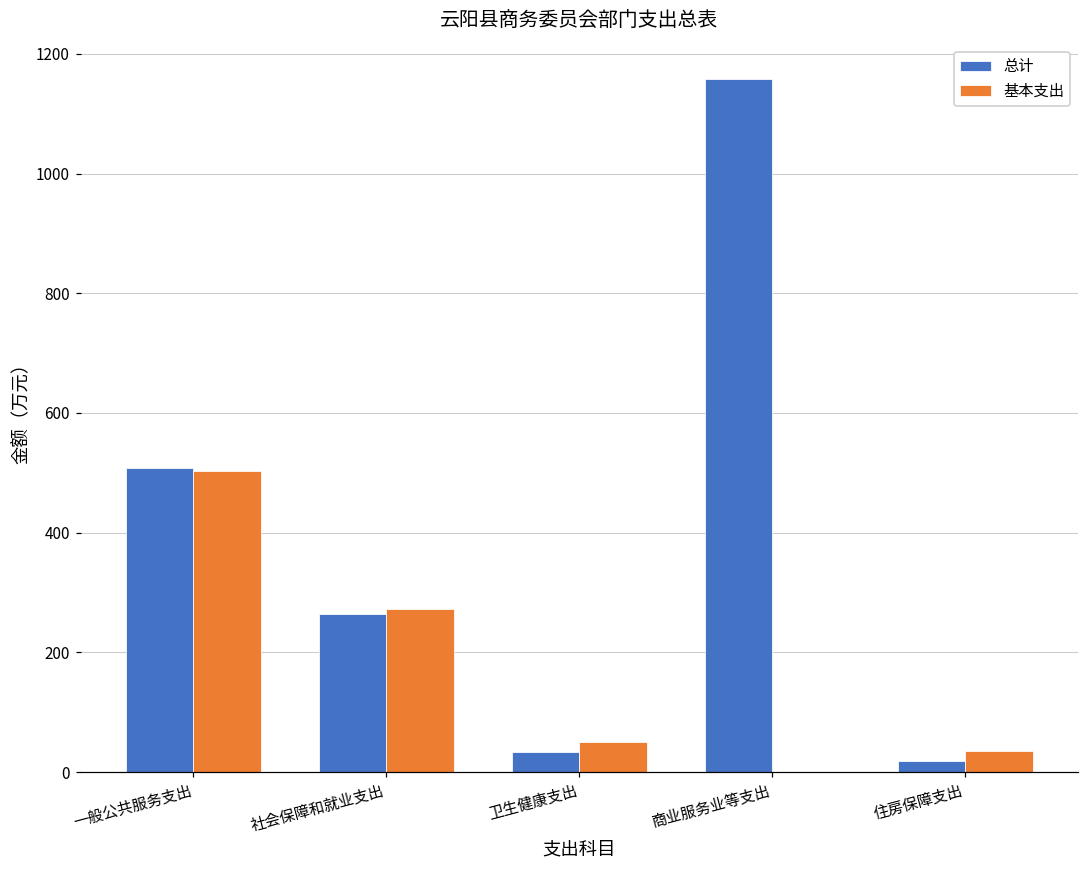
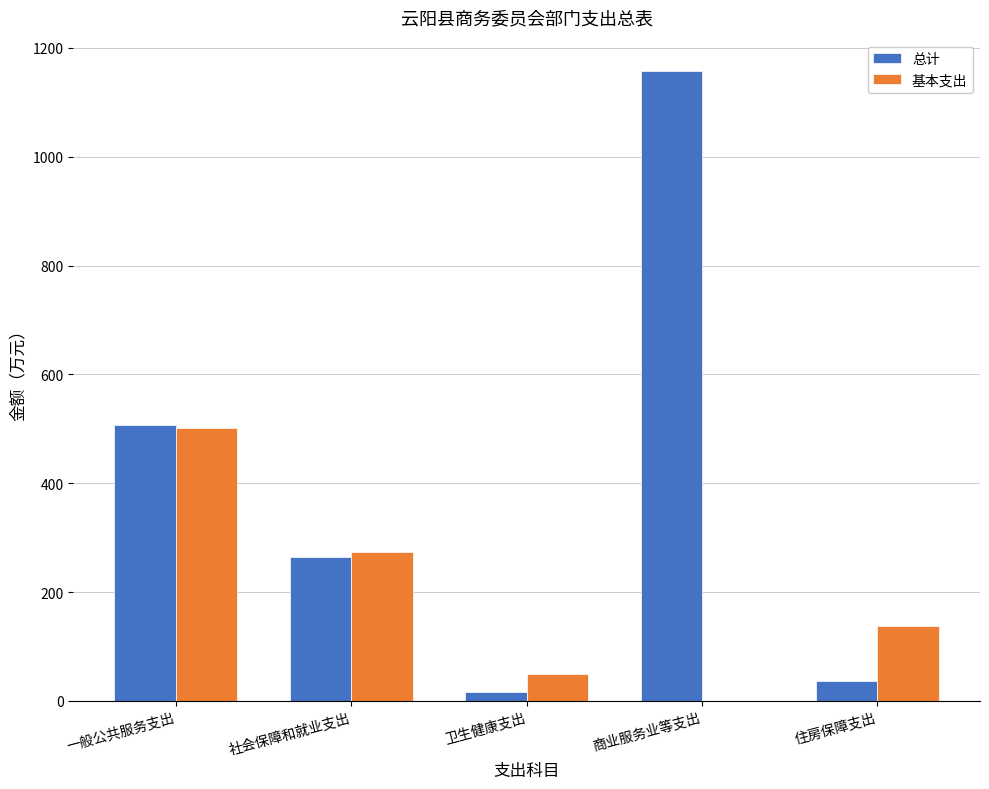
  {
    "总计": {
      "一般公共服务支出": 510,
      "社会保障和就业支出": 260,
-     "卫生健康支出": 30,
+     "卫生健康支出": 20,
      "商业服务业等支出": 1160,
-     "住房保障支出": 20
+     "住房保障支出": 40
    },
    "基本支出": {
      "一般公共服务支出": 500,
      "社会保障和就业支出": 270,
      "卫生健康支出": 50,
      "商业服务业等支出": 0,
-     "住房保障支出": 40
+     "住房保障支出": 140
    }
  }
